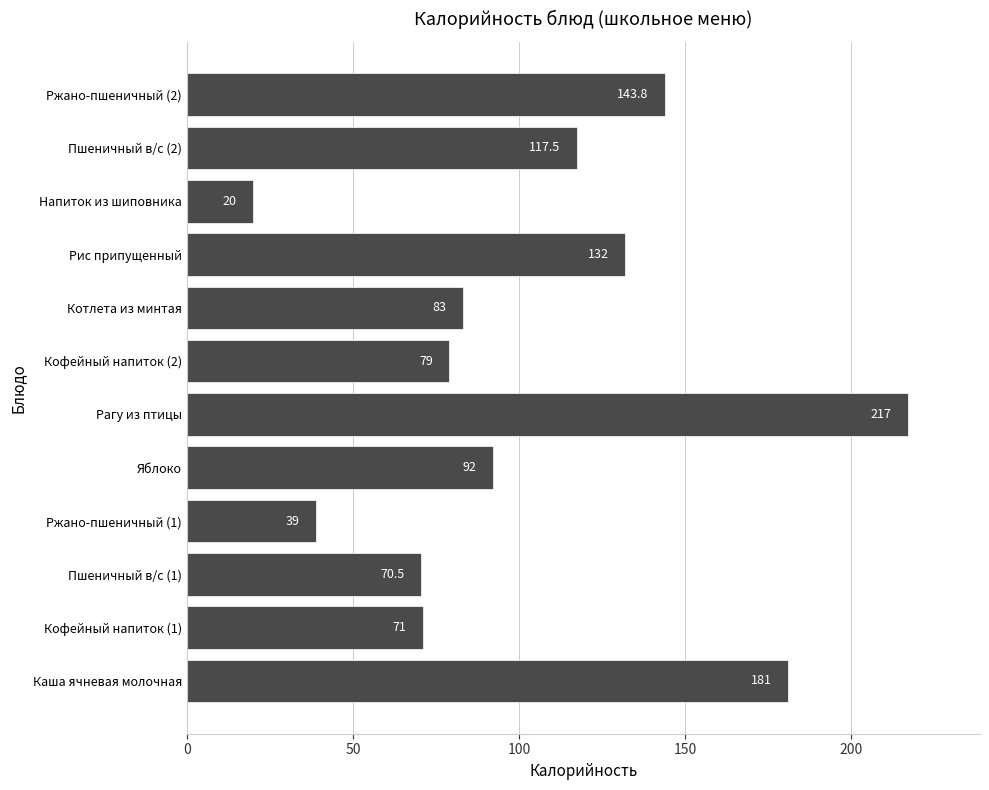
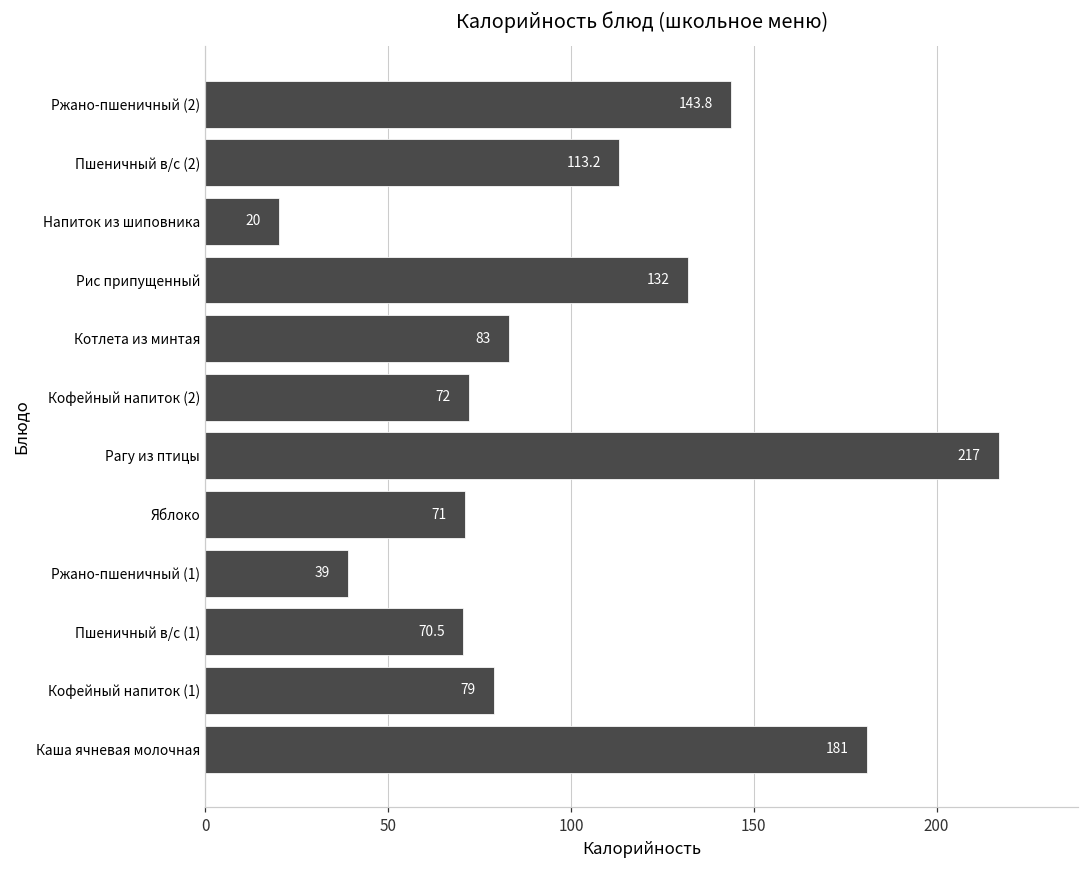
  {
    "Ржано-пшеничный (2)": 143.8,
-   "Пшеничный в/с (2)": 117.5,
+   "Пшеничный в/с (2)": 113.2,
    "Напиток из шиповника": 20,
    "Рис припущенный": 132,
    "Котлета из минтая": 83,
-   "Кофейный напиток (2)": 79,
+   "Кофейный напиток (2)": 72,
    "Рагу из птицы": 217,
-   "Яблоко": 92,
+   "Яблоко": 71,
    "Ржано-пшеничный (1)": 39,
    "Пшеничный в/с (1)": 70.5,
-   "Кофейный напиток (1)": 71,
+   "Кофейный напиток (1)": 79,
    "Каша ячневая молочная": 181
  }
